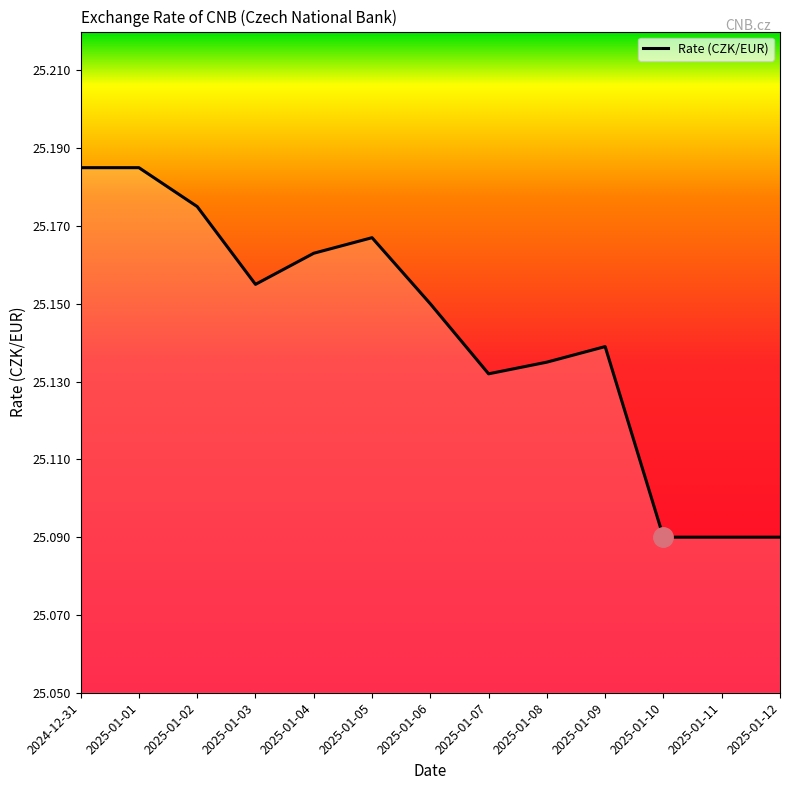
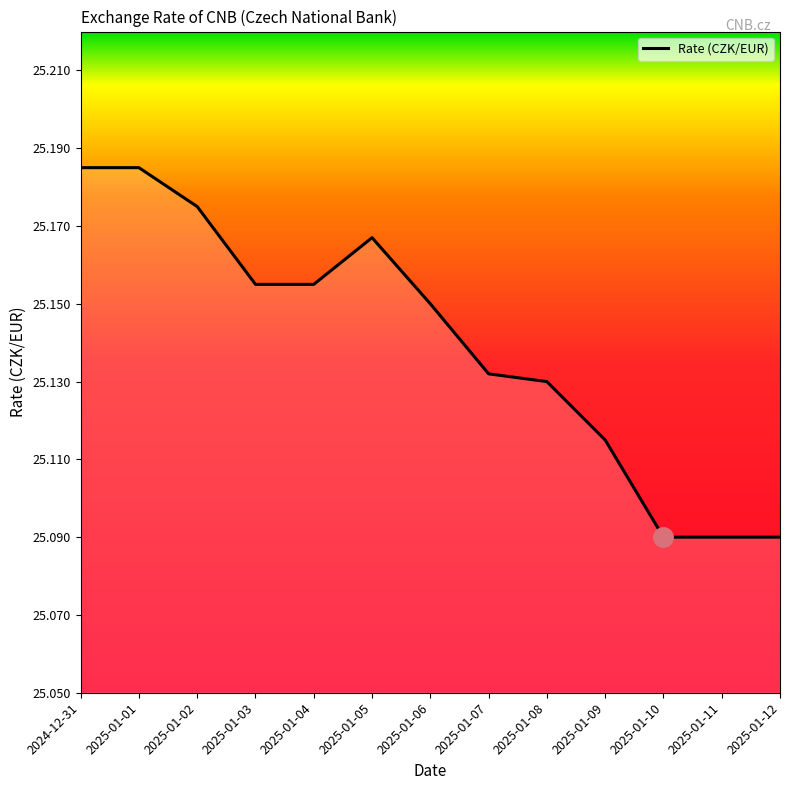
  {
    "Rate (CZK/EUR)": {
      "2024-12-31": 25.185,
      "2025-01-01": 25.185,
      "2025-01-02": 25.175,
      "2025-01-03": 25.155,
-     "2025-01-04": 25.163,
+     "2025-01-04": 25.155,
      "2025-01-05": 25.167,
      "2025-01-06": 25.150,
      "2025-01-07": 25.132,
-     "2025-01-08": 25.135,
-     "2025-01-09": 25.139,
+     "2025-01-08": 25.130,
+     "2025-01-09": 25.115,
      "2025-01-11": 25.090,
      "2025-01-12": 25.090
    }
  }
